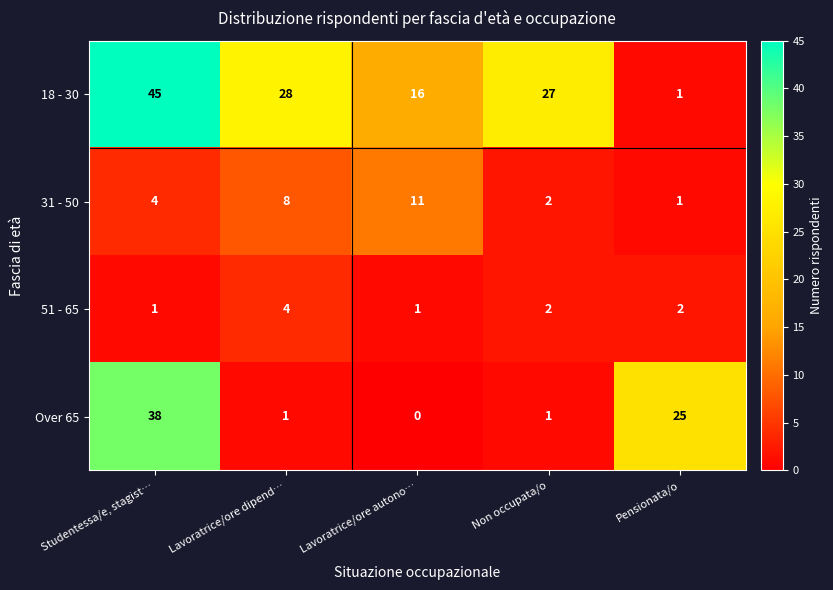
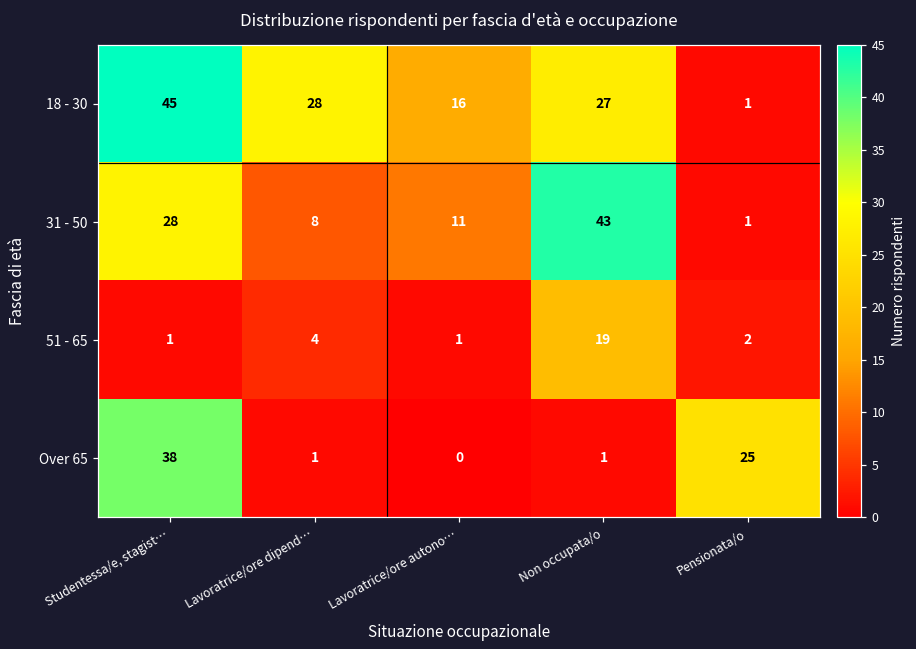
  {
    "18 - 30": {
      "Studentessa/e, stagist…": 45,
      "Lavoratrice/ore dipend…": 28,
      "Lavoratrice/ore autono…": 16,
      "Non occupata/o": 27,
      "Pensionata/o": 1
    },
    "31 - 50": {
-     "Studentessa/e, stagist…": 4,
+     "Studentessa/e, stagist…": 28,
      "Lavoratrice/ore dipend…": 8,
      "Lavoratrice/ore autono…": 11,
-     "Non occupata/o": 2,
+     "Non occupata/o": 43,
      "Pensionata/o": 1
    },
    "51 - 65": {
      "Studentessa/e, stagist…": 1,
      "Lavoratrice/ore dipend…": 4,
      "Lavoratrice/ore autono…": 1,
-     "Non occupata/o": 2,
+     "Non occupata/o": 19,
      "Pensionata/o": 2
    },
    "Over 65": {
      "Studentessa/e, stagist…": 38,
      "Lavoratrice/ore dipend…": 1,
      "Lavoratrice/ore autono…": 0,
      "Non occupata/o": 1,
      "Pensionata/o": 25
    }
  }
